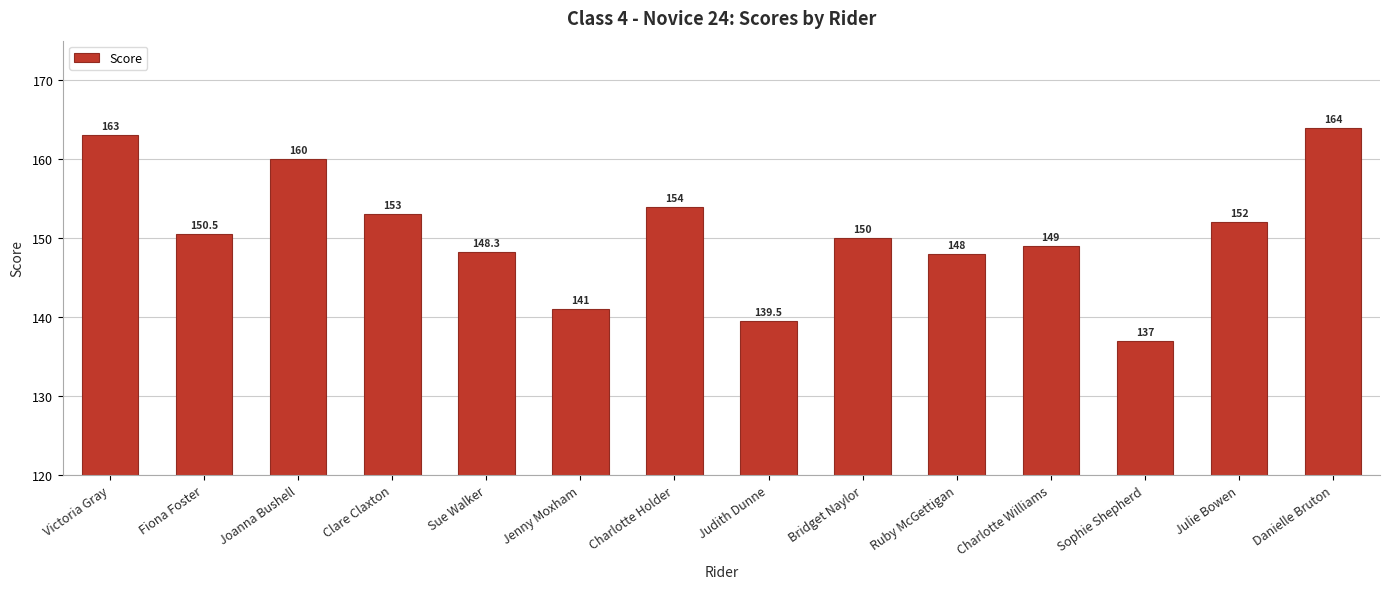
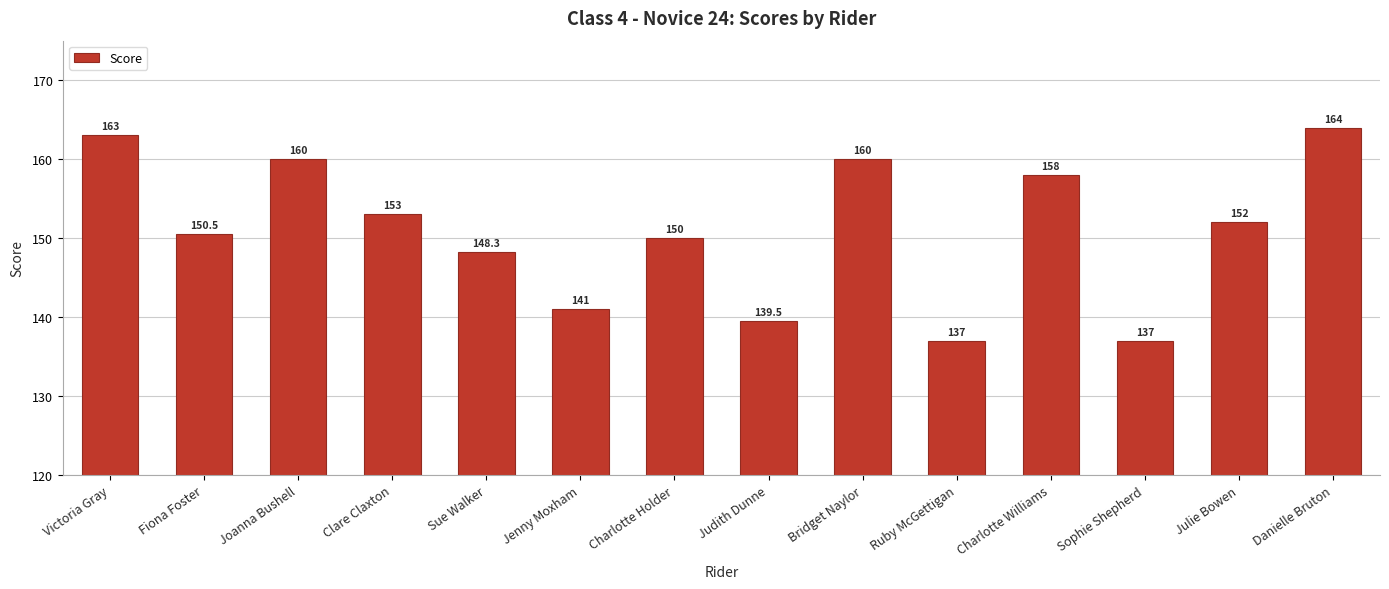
  {
    "Victoria Gray": 163,
    "Fiona Foster": 150.5,
    "Joanna Bushell": 160,
    "Clare Claxton": 153,
    "Sue Walker": 148.3,
    "Jenny Moxham": 141,
-   "Charlotte Holder": 154,
+   "Charlotte Holder": 150,
    "Judith Dunne": 139.5,
-   "Bridget Naylor": 150,
-   "Ruby McGettigan": 148,
-   "Charlotte Williams": 149,
+   "Bridget Naylor": 160,
+   "Ruby McGettigan": 137,
+   "Charlotte Williams": 158,
    "Sophie Shepherd": 137,
    "Julie Bowen": 152,
    "Danielle Bruton": 164
  }
